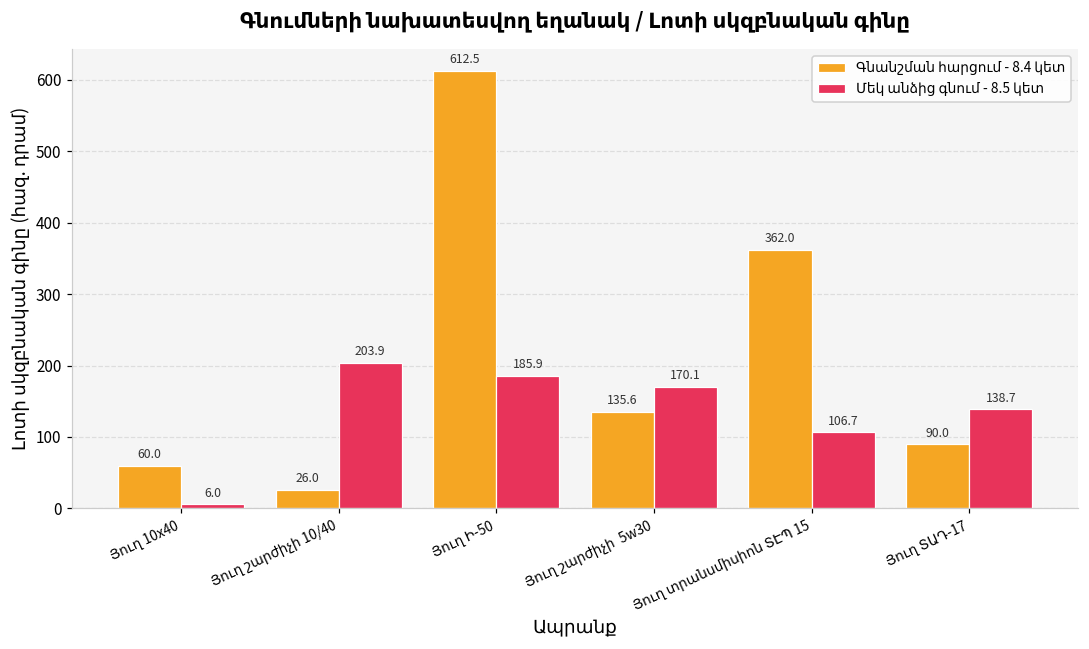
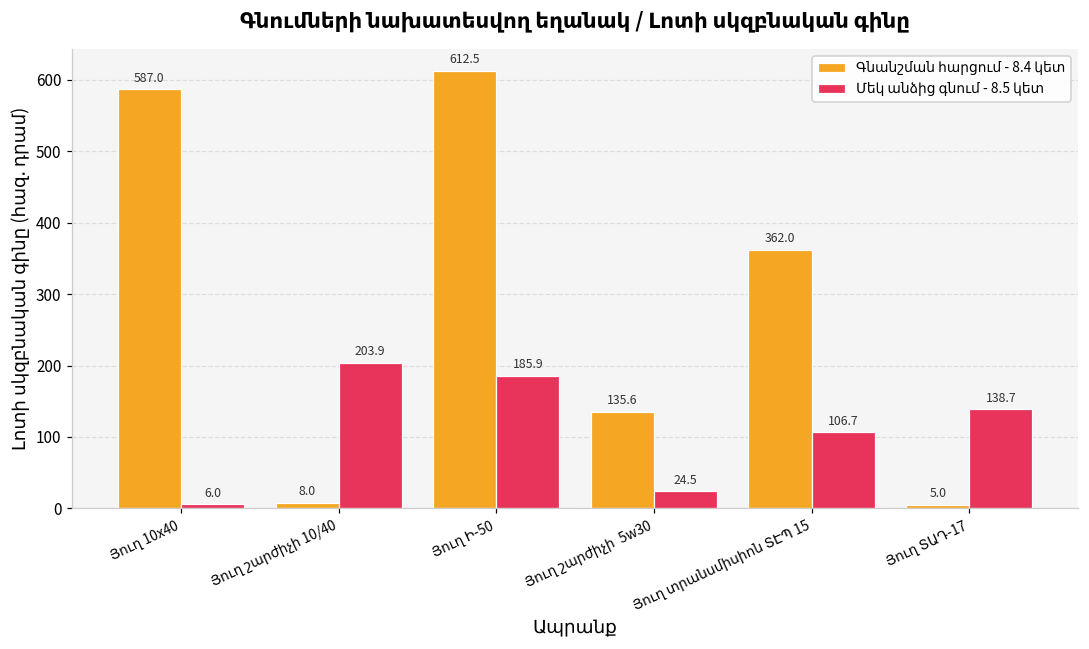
  {
    "Գնանշման հարցում - 8.4 կետ": {
-     "Յուղ 10x40": 60.0,
-     "Յուղ շարժիչի 10/40": 26.0,
+     "Յուղ 10x40": 587.0,
+     "Յուղ շարժիչի 10/40": 8.0,
      "Յուղ Ի-50": 612.5,
      "Յուղ շարժիչի 5w30": 135.6,
      "Յուղ տրանսմիսիոն ՏԷՊ 15": 362.0,
-     "Յուղ ՏԱԴ-17": 90.0
+     "Յուղ ՏԱԴ-17": 5.0
    },
    "Մեկ անձից գնում - 8.5 կետ": {
      "Յուղ 10x40": 6.0,
      "Յուղ շարժիչի 10/40": 203.9,
      "Յուղ Ի-50": 185.9,
-     "Յուղ շարժիչի 5w30": 170.1,
+     "Յուղ շարժիչի 5w30": 24.5,
      "Յուղ տրանսմիսիոն ՏԷՊ 15": 106.7,
      "Յուղ ՏԱԴ-17": 138.7
    }
  }
